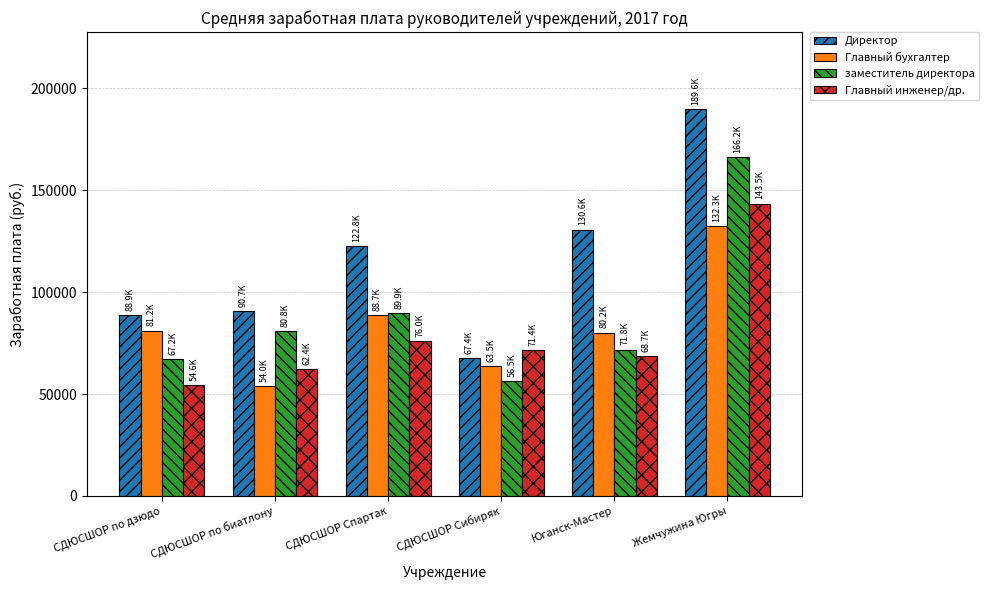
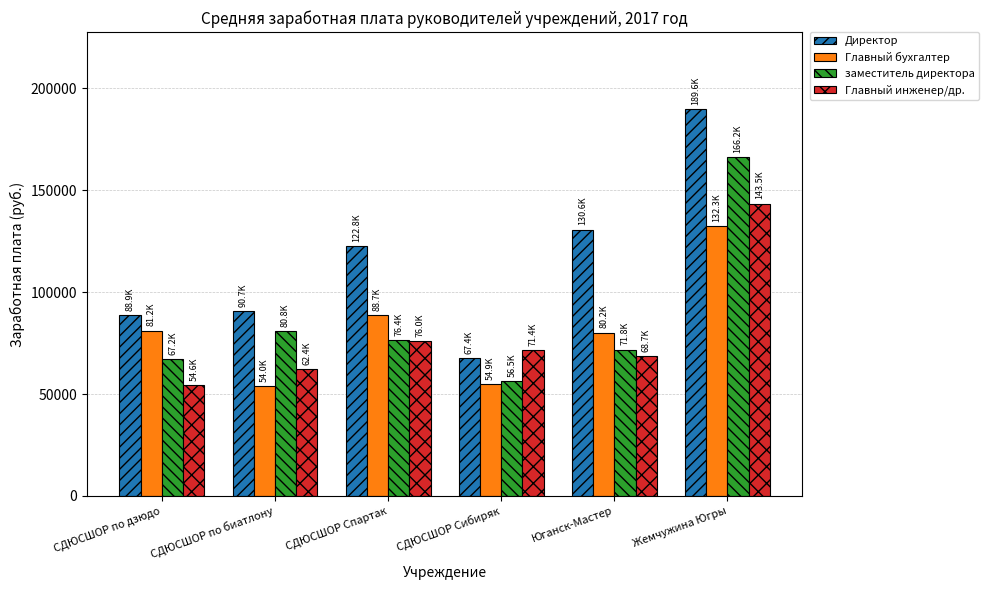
  {
    "Директор": {
      "СДЮСШОР по дзюдо": "88.9K",
      "СДЮСШОР по биатлону": "90.7K",
      "СДЮСШОР Спартак": "122.8K",
      "СДЮСШОР Сибиряк": "67.4K",
      "Юганск-Мастер": "130.6K",
      "Жемчужина Югры": "189.6K"
    },
    "Главный бухгалтер": {
      "СДЮСШОР по дзюдо": "81.2K",
      "СДЮСШОР по биатлону": "54.0K",
      "СДЮСШОР Спартак": "88.7K",
-     "СДЮСШОР Сибиряк": "63.5K",
+     "СДЮСШОР Сибиряк": "54.9K",
      "Юганск-Мастер": "80.2K",
      "Жемчужина Югры": "132.3K"
    },
    "заместитель директора": {
      "СДЮСШОР по дзюдо": "67.2K",
      "СДЮСШОР по биатлону": "80.8K",
-     "СДЮСШОР Спартак": "89.9K",
+     "СДЮСШОР Спартак": "76.4K",
      "СДЮСШОР Сибиряк": "56.5K",
      "Юганск-Мастер": "71.8K",
      "Жемчужина Югры": "166.2K"
    },
    "Главный инженер/др.": {
      "СДЮСШОР по дзюдо": "54.6K",
      "СДЮСШОР по биатлону": "62.4K",
      "СДЮСШОР Спартак": "76.0K",
      "СДЮСШОР Сибиряк": "71.4K",
      "Юганск-Мастер": "68.7K",
      "Жемчужина Югры": "143.5K"
    }
  }
